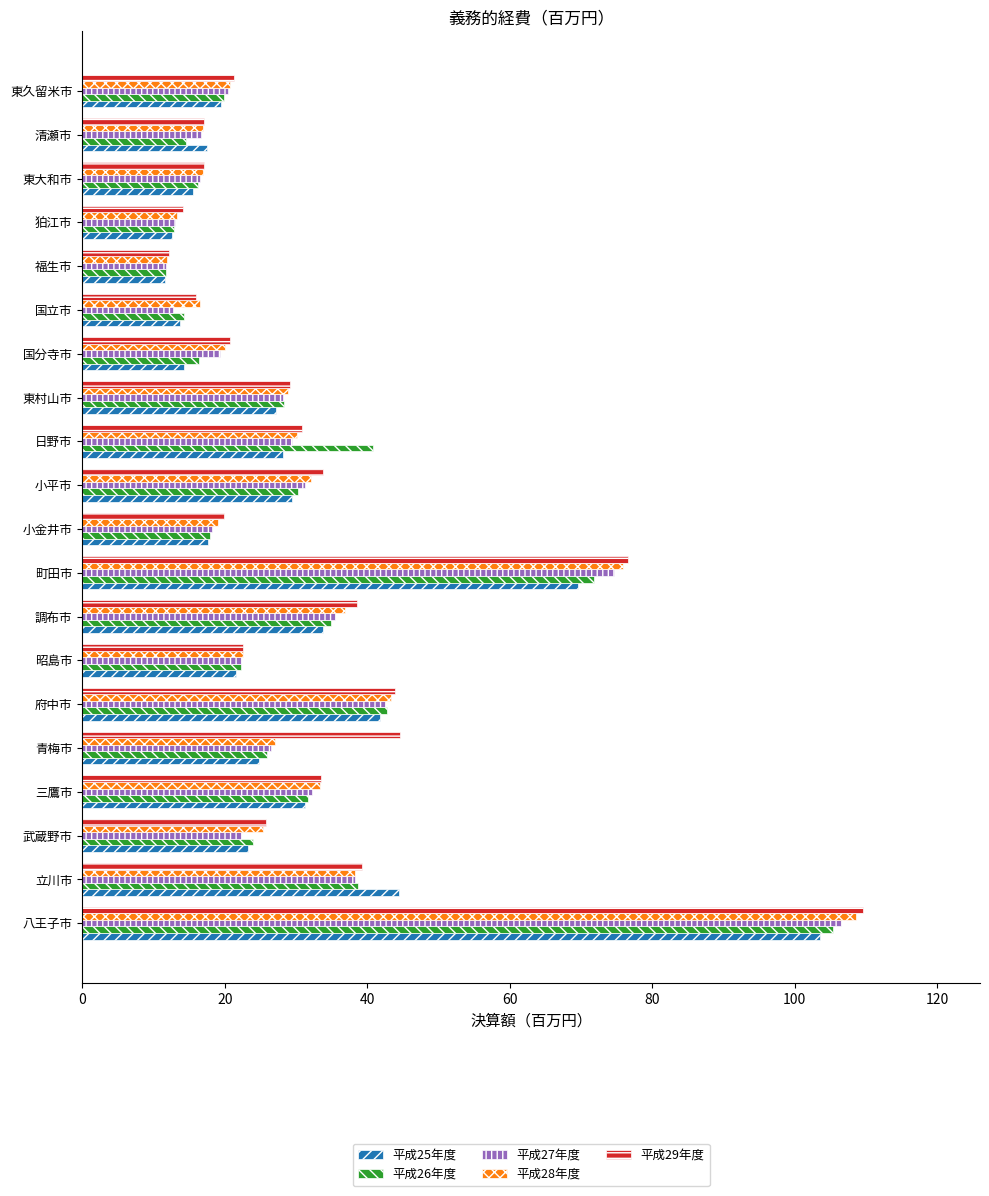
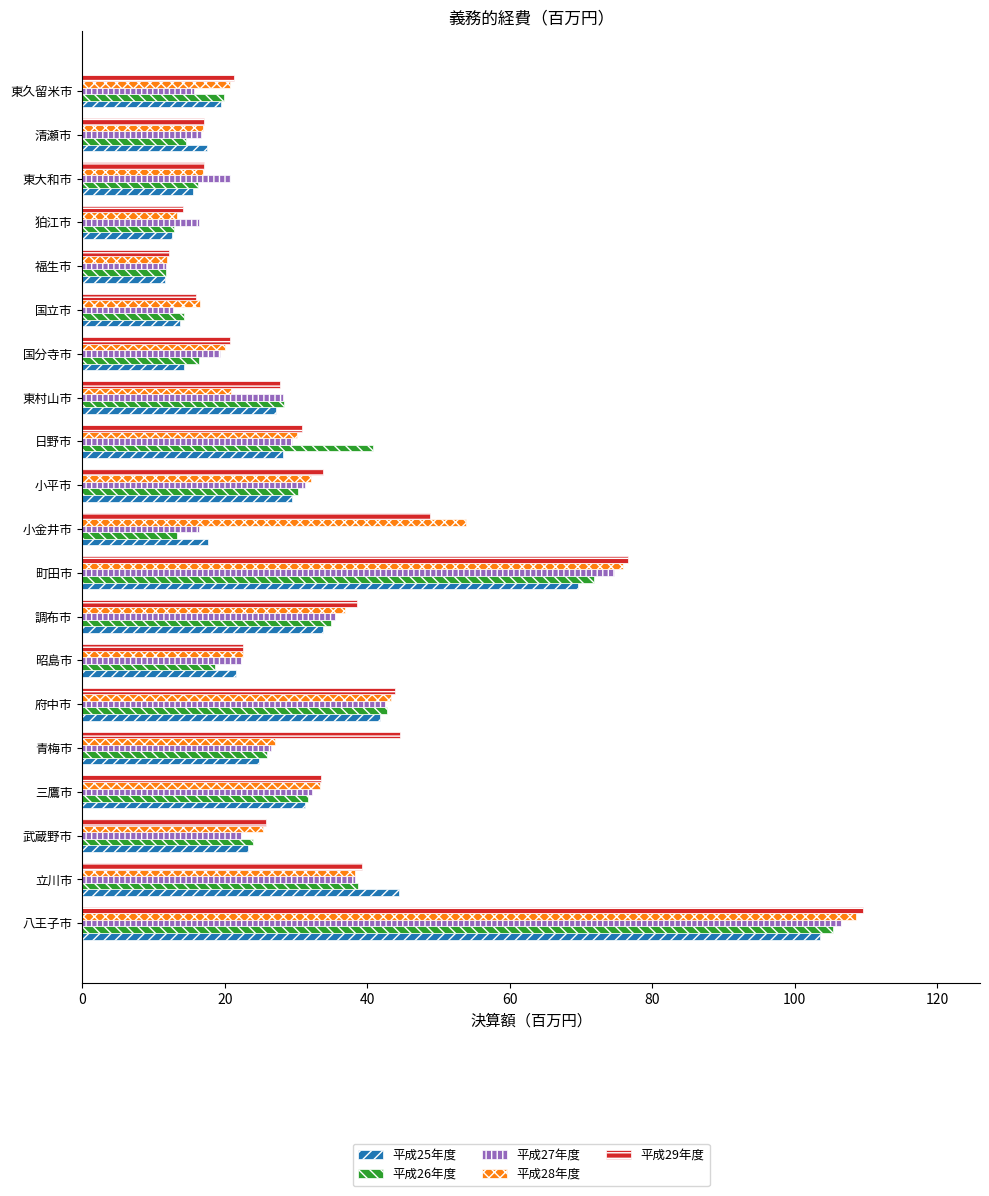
  {
    "平成25年度": {
      "東久留米市": 19,
      "清瀬市": 17,
      "東大和市": 16,
      "狛江市": 13,
      "福生市": 12,
      "国立市": 14,
      "国分寺市": 14,
      "東村山市": 27,
      "日野市": 28,
      "小平市": 29,
      "小金井市": 18,
      "町田市": 70,
      "調布市": 34,
      "昭島市": 22,
      "府中市": 42,
      "青梅市": 25,
      "三鷹市": 31,
      "武蔵野市": 23,
      "立川市": 45,
      "八王子市": 104
    },
    "平成26年度": {
      "東久留米市": 20,
      "清瀬市": 15,
      "東大和市": 16,
      "狛江市": 13,
      "福生市": 12,
      "国立市": 14,
      "国分寺市": 16,
      "東村山市": 28,
      "日野市": 41,
      "小平市": 30,
-     "小金井市": 18,
+     "小金井市": 13,
      "町田市": 72,
      "調布市": 35,
-     "昭島市": 22,
+     "昭島市": 19,
      "府中市": 43,
      "青梅市": 26,
      "三鷹市": 32,
      "武蔵野市": 24,
      "立川市": 39,
      "八王子市": 105
    },
    "平成27年度": {
-     "東久留米市": 21,
+     "東久留米市": 16,
      "清瀬市": 17,
-     "東大和市": 16,
-     "狛江市": 13,
+     "東大和市": 21,
+     "狛江市": 16,
      "福生市": 12,
      "国立市": 13,
      "国分寺市": 19,
      "東村山市": 28,
      "日野市": 29,
      "小平市": 31,
-     "小金井市": 18,
+     "小金井市": 16,
      "町田市": 75,
      "調布市": 35,
      "昭島市": 22,
      "府中市": 42,
      "青梅市": 27,
      "三鷹市": 32,
      "武蔵野市": 22,
      "立川市": 38,
      "八王子市": 107
    },
    "平成28年度": {
      "東久留米市": 21,
      "清瀬市": 17,
      "東大和市": 17,
      "狛江市": 13,
      "福生市": 12,
      "国立市": 17,
      "国分寺市": 20,
-     "東村山市": 29,
+     "東村山市": 21,
      "日野市": 30,
      "小平市": 32,
-     "小金井市": 19,
+     "小金井市": 54,
      "町田市": 76,
      "調布市": 37,
      "昭島市": 23,
      "府中市": 43,
      "青梅市": 27,
      "三鷹市": 33,
      "武蔵野市": 25,
      "立川市": 38,
      "八王子市": 109
    },
    "平成29年度": {
      "東久留米市": 21,
      "清瀬市": 17,
      "東大和市": 17,
      "狛江市": 14,
      "福生市": 12,
      "国立市": 16,
      "国分寺市": 21,
-     "東村山市": 29,
+     "東村山市": 28,
      "日野市": 31,
      "小平市": 34,
-     "小金井市": 20,
+     "小金井市": 49,
      "町田市": 77,
      "調布市": 39,
      "昭島市": 23,
      "府中市": 44,
      "青梅市": 45,
      "三鷹市": 34,
      "武蔵野市": 26,
      "立川市": 39,
      "八王子市": 110
    }
  }
